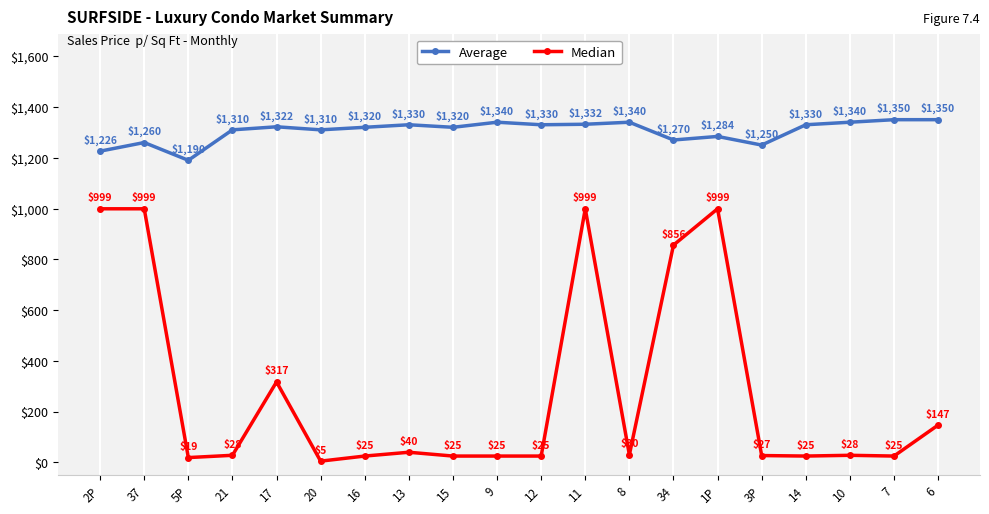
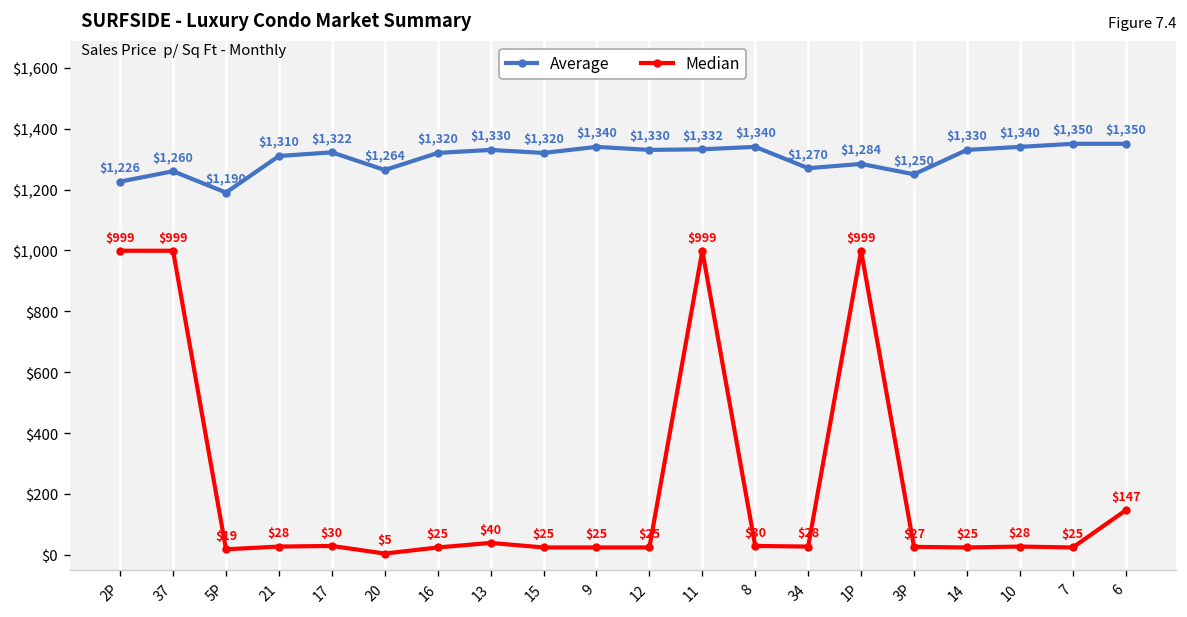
  {
    "Average": {
      "2P": "$1,226",
      "37": "$1,260",
      "5P": "$1,190",
      "21": "$1,310",
      "17": "$1,322",
-     "20": "$1,310",
+     "20": "$1,264",
      "16": "$1,320",
      "13": "$1,330",
      "15": "$1,320",
      "9": "$1,340",
      "12": "$1,330",
      "11": "$1,332",
      "8": "$1,340",
      "34": "$1,270",
      "1P": "$1,284",
      "3P": "$1,250",
      "14": "$1,330",
      "10": "$1,340",
      "7": "$1,350",
      "6": "$1,350"
    },
    "Median": {
      "2P": "$999",
      "37": "$999",
      "5P": "$19",
      "21": "$28",
-     "17": "$317",
+     "17": "$30",
      "20": "$5",
      "16": "$25",
      "13": "$40",
      "15": "$25",
      "9": "$25",
      "12": "$25",
      "11": "$999",
      "8": "$30",
-     "34": "$856",
+     "34": "$28",
      "1P": "$999",
      "3P": "$27",
      "14": "$25",
      "10": "$28",
      "7": "$25",
      "6": "$147"
    }
  }
